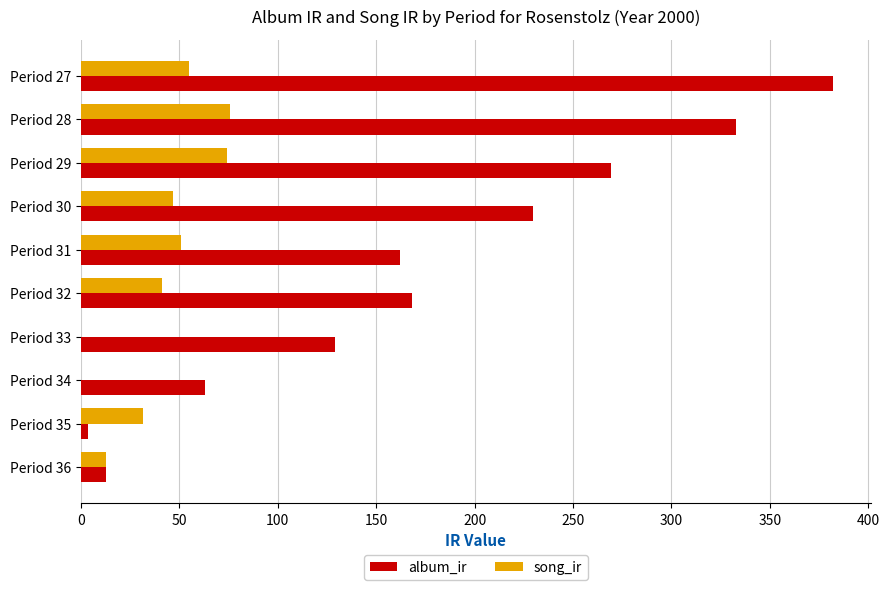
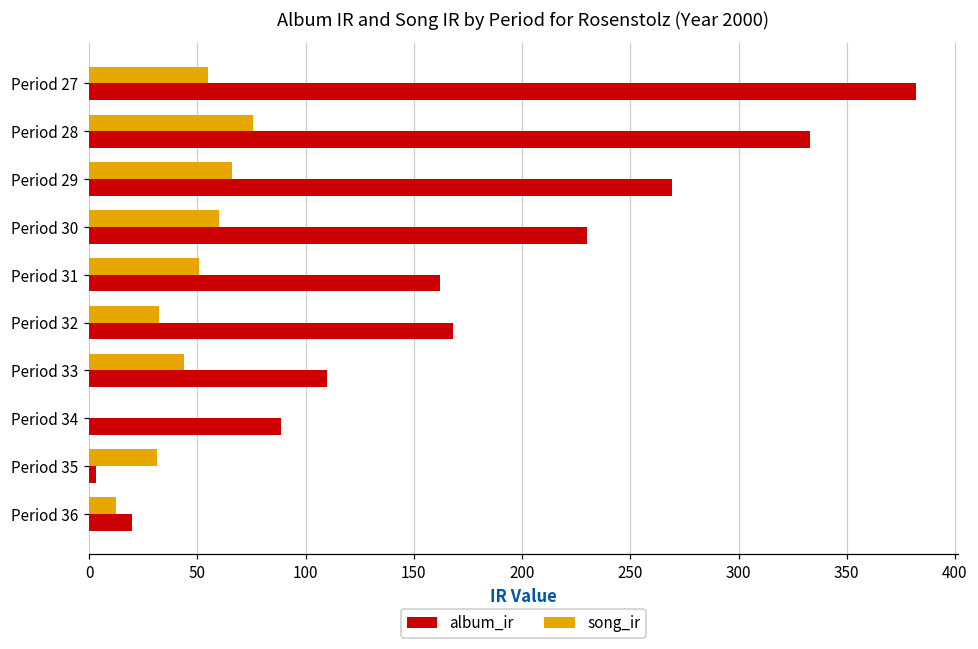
  {
    "album_ir": {
      "Period 27": 382,
      "Period 28": 333,
      "Period 29": 269,
      "Period 30": 230,
      "Period 31": 162,
      "Period 32": 168,
-     "Period 33": 129,
-     "Period 34": 63,
+     "Period 33": 110,
+     "Period 34": 88,
      "Period 35": 3,
-     "Period 36": 13
+     "Period 36": 20
    },
    "song_ir": {
      "Period 27": 55,
      "Period 28": 76,
-     "Period 29": 74,
-     "Period 30": 47,
+     "Period 29": 66,
+     "Period 30": 60,
      "Period 31": 51,
-     "Period 32": 41,
-     "Period 33": 0,
+     "Period 32": 32,
+     "Period 33": 44,
      "Period 34": 0,
      "Period 35": 31,
      "Period 36": 13
    }
  }
